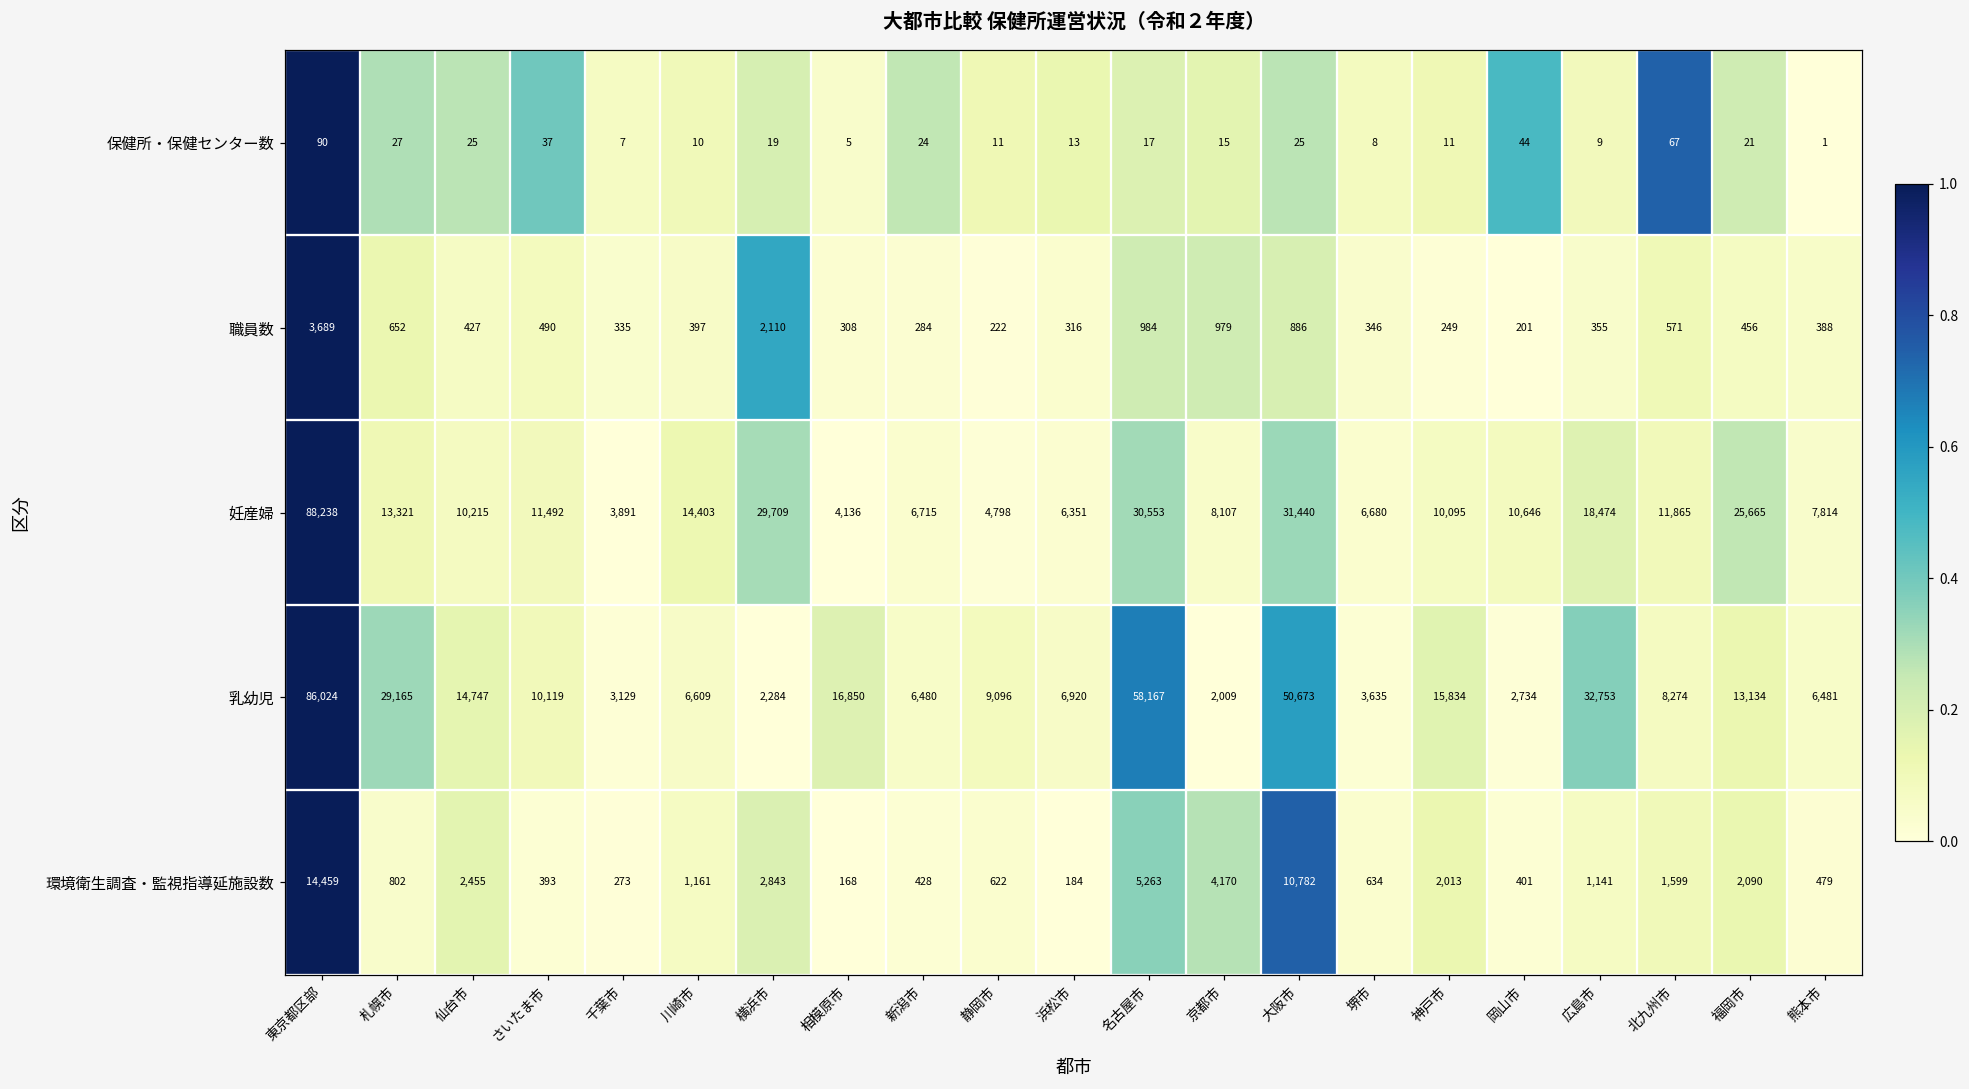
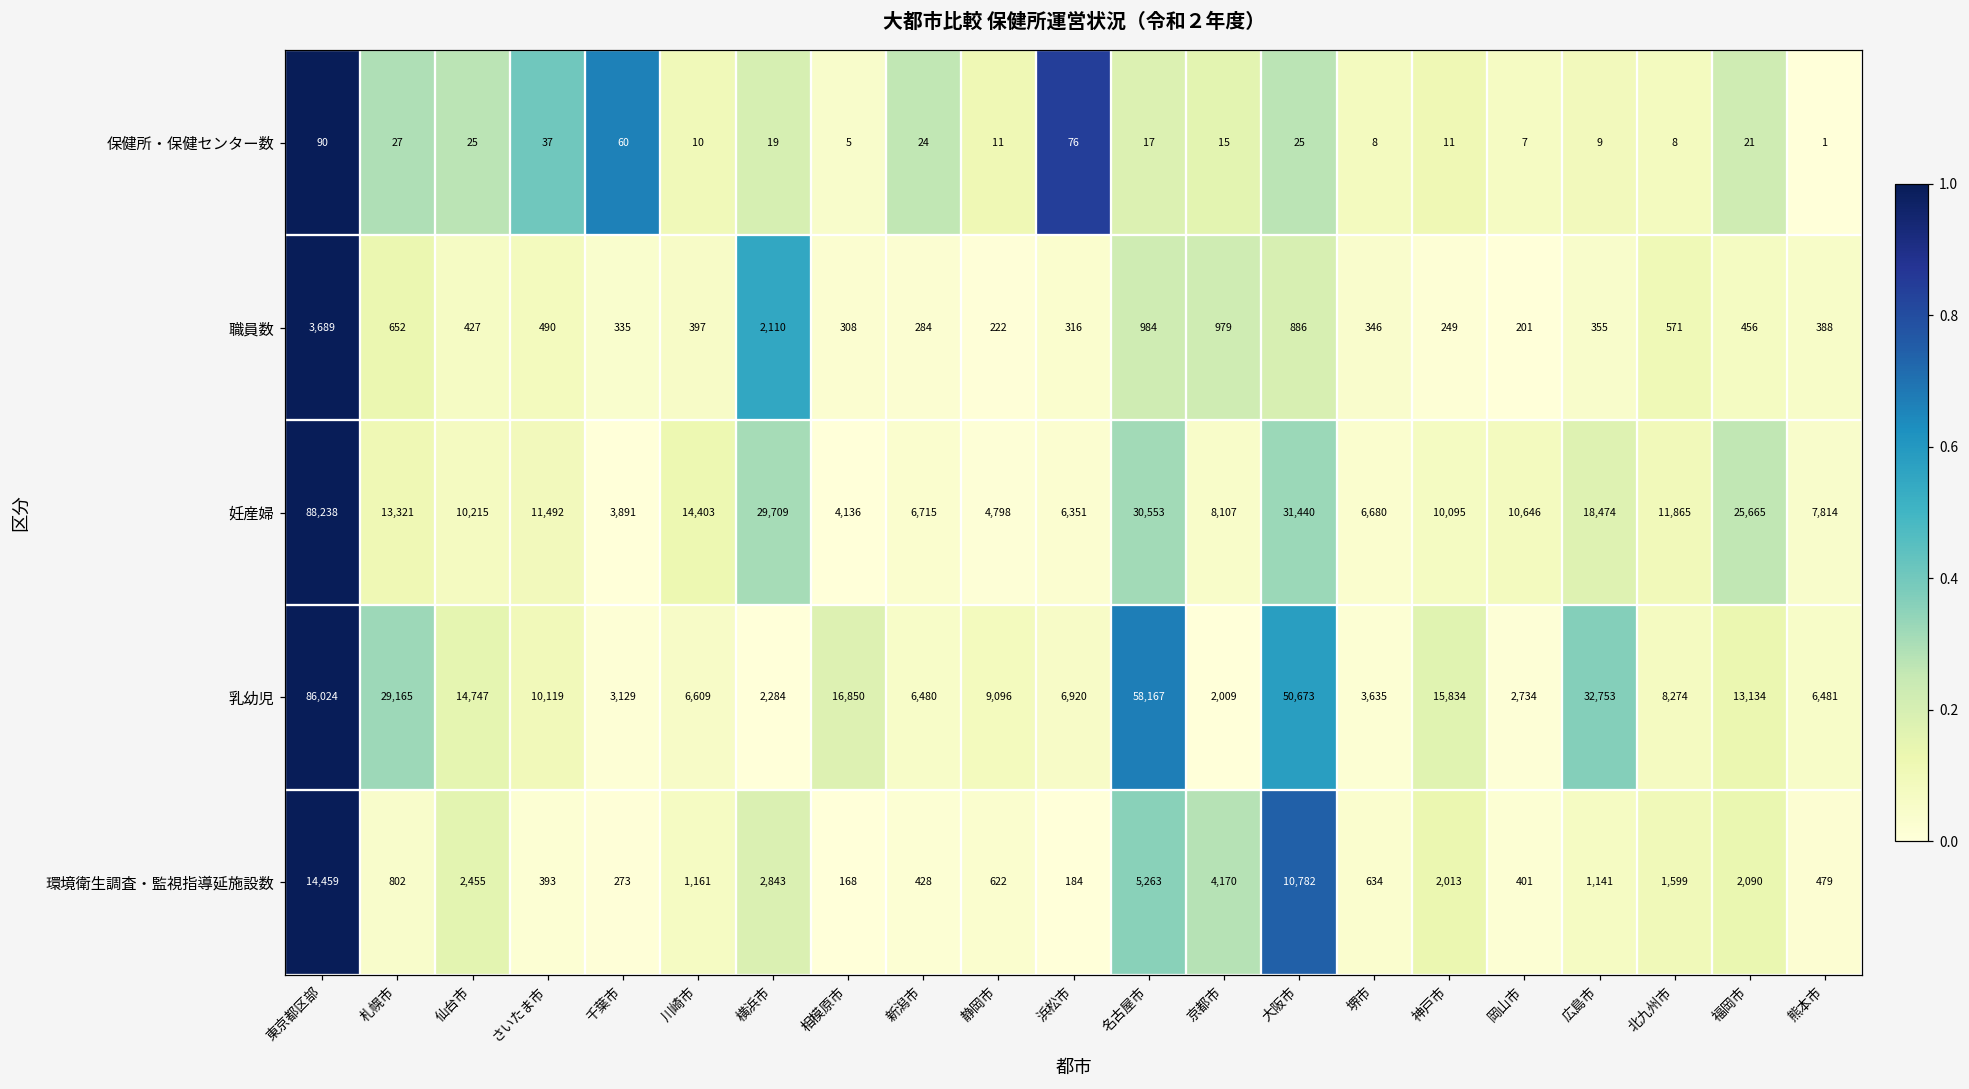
  {
    "保健所・保健センター数": {
      "東京都区部": "90",
      "札幌市": "27",
      "仙台市": "25",
      "さいたま市": "37",
-     "千葉市": "7",
+     "千葉市": "60",
      "川崎市": "10",
      "横浜市": "19",
      "相模原市": "5",
      "新潟市": "24",
      "静岡市": "11",
-     "浜松市": "13",
+     "浜松市": "76",
      "名古屋市": "17",
      "京都市": "15",
      "大阪市": "25",
      "堺市": "8",
      "神戸市": "11",
-     "岡山市": "44",
+     "岡山市": "7",
      "広島市": "9",
-     "北九州市": "67",
+     "北九州市": "8",
      "福岡市": "21",
      "熊本市": "1"
    },
    "職員数": {
      "東京都区部": "3,689",
      "札幌市": "652",
      "仙台市": "427",
      "さいたま市": "490",
      "千葉市": "335",
      "川崎市": "397",
      "横浜市": "2,110",
      "相模原市": "308",
      "新潟市": "284",
      "静岡市": "222",
      "浜松市": "316",
      "名古屋市": "984",
      "京都市": "979",
      "大阪市": "886",
      "堺市": "346",
      "神戸市": "249",
      "岡山市": "201",
      "広島市": "355",
      "北九州市": "571",
      "福岡市": "456",
      "熊本市": "388"
    },
    "妊産婦": {
      "東京都区部": "88,238",
      "札幌市": "13,321",
      "仙台市": "10,215",
      "さいたま市": "11,492",
      "千葉市": "3,891",
      "川崎市": "14,403",
      "横浜市": "29,709",
      "相模原市": "4,136",
      "新潟市": "6,715",
      "静岡市": "4,798",
      "浜松市": "6,351",
      "名古屋市": "30,553",
      "京都市": "8,107",
      "大阪市": "31,440",
      "堺市": "6,680",
      "神戸市": "10,095",
      "岡山市": "10,646",
      "広島市": "18,474",
      "北九州市": "11,865",
      "福岡市": "25,665",
      "熊本市": "7,814"
    },
    "乳幼児": {
      "東京都区部": "86,024",
      "札幌市": "29,165",
      "仙台市": "14,747",
      "さいたま市": "10,119",
      "千葉市": "3,129",
      "川崎市": "6,609",
      "横浜市": "2,284",
      "相模原市": "16,850",
      "新潟市": "6,480",
      "静岡市": "9,096",
      "浜松市": "6,920",
      "名古屋市": "58,167",
      "京都市": "2,009",
      "大阪市": "50,673",
      "堺市": "3,635",
      "神戸市": "15,834",
      "岡山市": "2,734",
      "広島市": "32,753",
      "北九州市": "8,274",
      "福岡市": "13,134",
      "熊本市": "6,481"
    },
    "環境衛生調査・監視指導延施設数": {
      "東京都区部": "14,459",
      "札幌市": "802",
      "仙台市": "2,455",
      "さいたま市": "393",
      "千葉市": "273",
      "川崎市": "1,161",
      "横浜市": "2,843",
      "相模原市": "168",
      "新潟市": "428",
      "静岡市": "622",
      "浜松市": "184",
      "名古屋市": "5,263",
      "京都市": "4,170",
      "大阪市": "10,782",
      "堺市": "634",
      "神戸市": "2,013",
      "岡山市": "401",
      "広島市": "1,141",
      "北九州市": "1,599",
      "福岡市": "2,090",
      "熊本市": "479"
    }
  }
